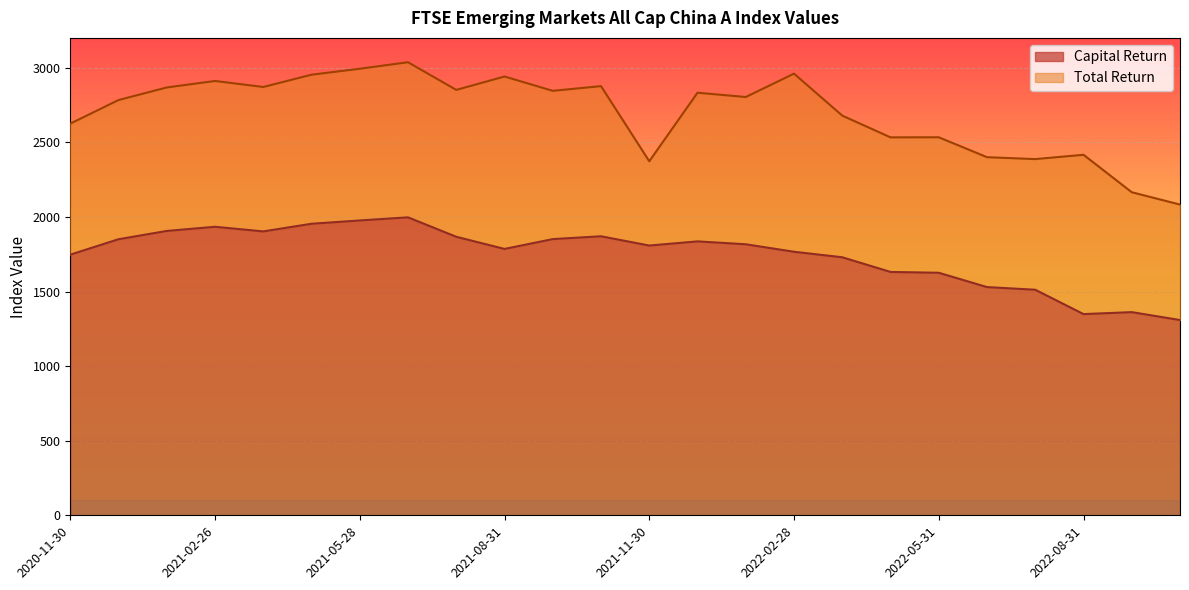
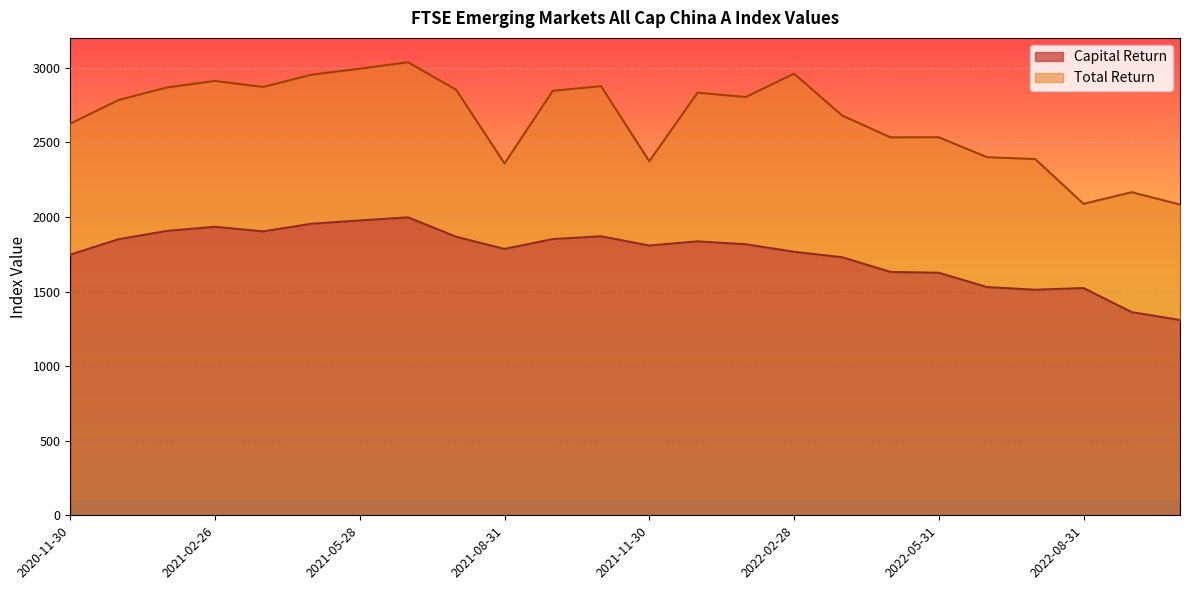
  {
    "Capital Return": {
      "2020-11-30": 1750,
      "2021-02-26": 1930,
      "2021-05-28": 1980,
      "2021-08-31": 1790,
      "2021-11-30": 1810,
      "2022-02-28": 1770,
      "2022-05-31": 1630,
-     "2022-08-31": 1350
+     "2022-08-31": 1520
    },
    "Total Return": {
      "2020-11-30": 2630,
      "2021-02-26": 2910,
      "2021-05-28": 2990,
-     "2021-08-31": 2940,
+     "2021-08-31": 2360,
      "2021-11-30": 2370,
      "2022-02-28": 2960,
      "2022-05-31": 2530,
-     "2022-08-31": 2420
+     "2022-08-31": 2090
    }
  }
